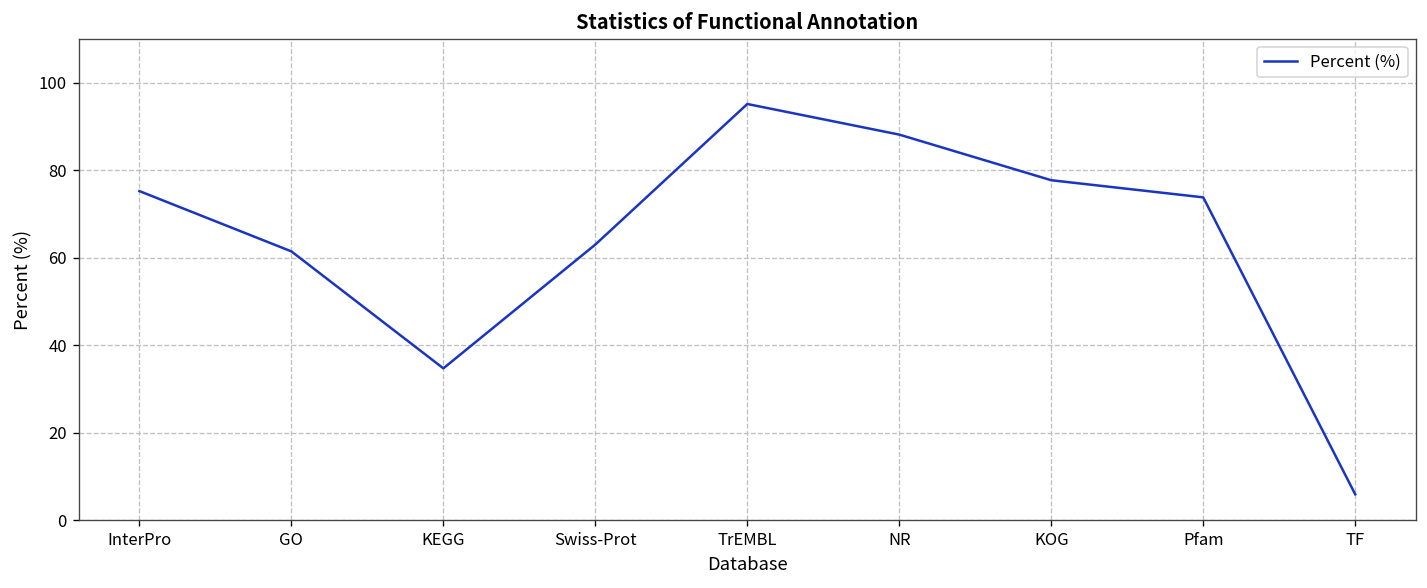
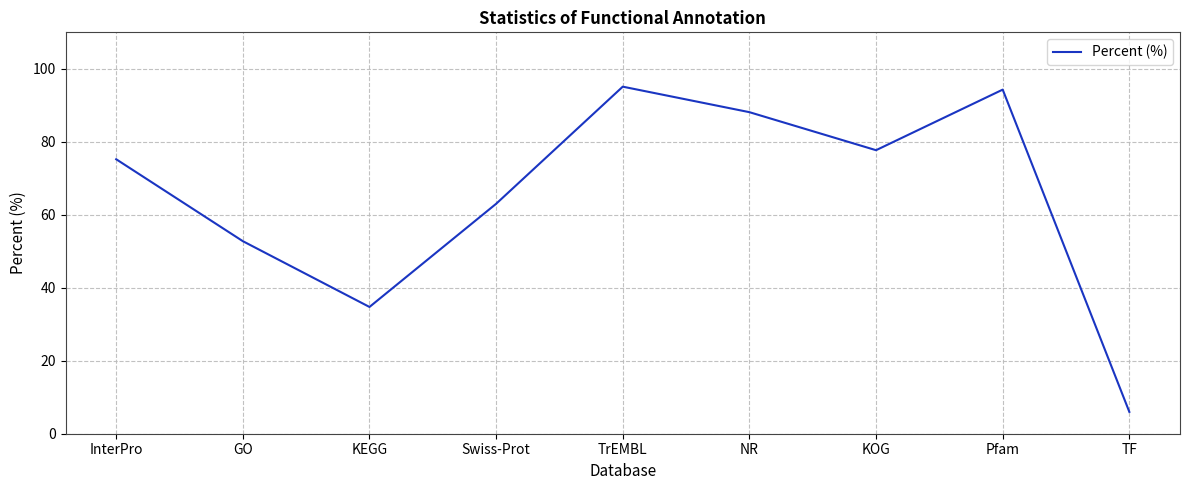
  {
    "InterPro": 75,
-   "GO": 61,
+   "GO": 53,
    "KEGG": 35,
    "Swiss-Prot": 63,
    "TrEMBL": 95,
    "NR": 88,
    "KOG": 78,
-   "Pfam": 74,
+   "Pfam": 94,
    "TF": 6
  }
